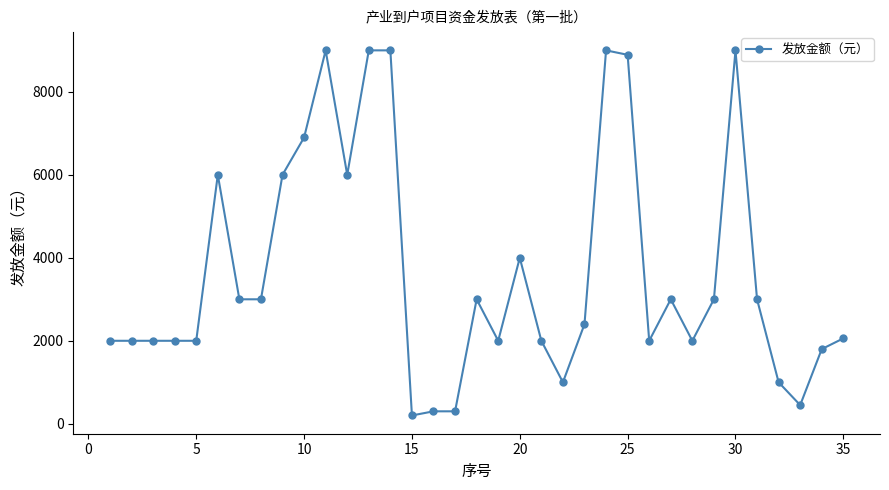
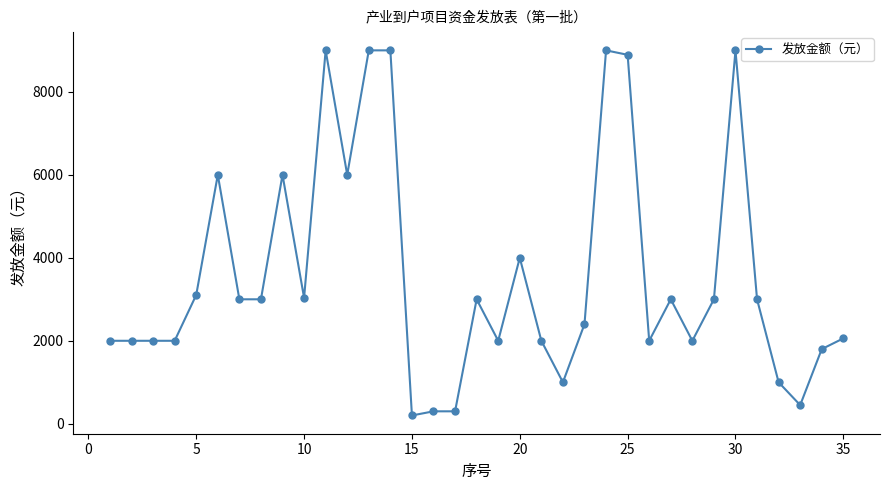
  {
-   "5": 2000,
-   "10": 6900,
+   "5": 3100,
+   "10": 3000,
    "15": 200,
    "20": 4000,
    "25": 8900,
    "30": 9000,
    "35": 2100
  }
